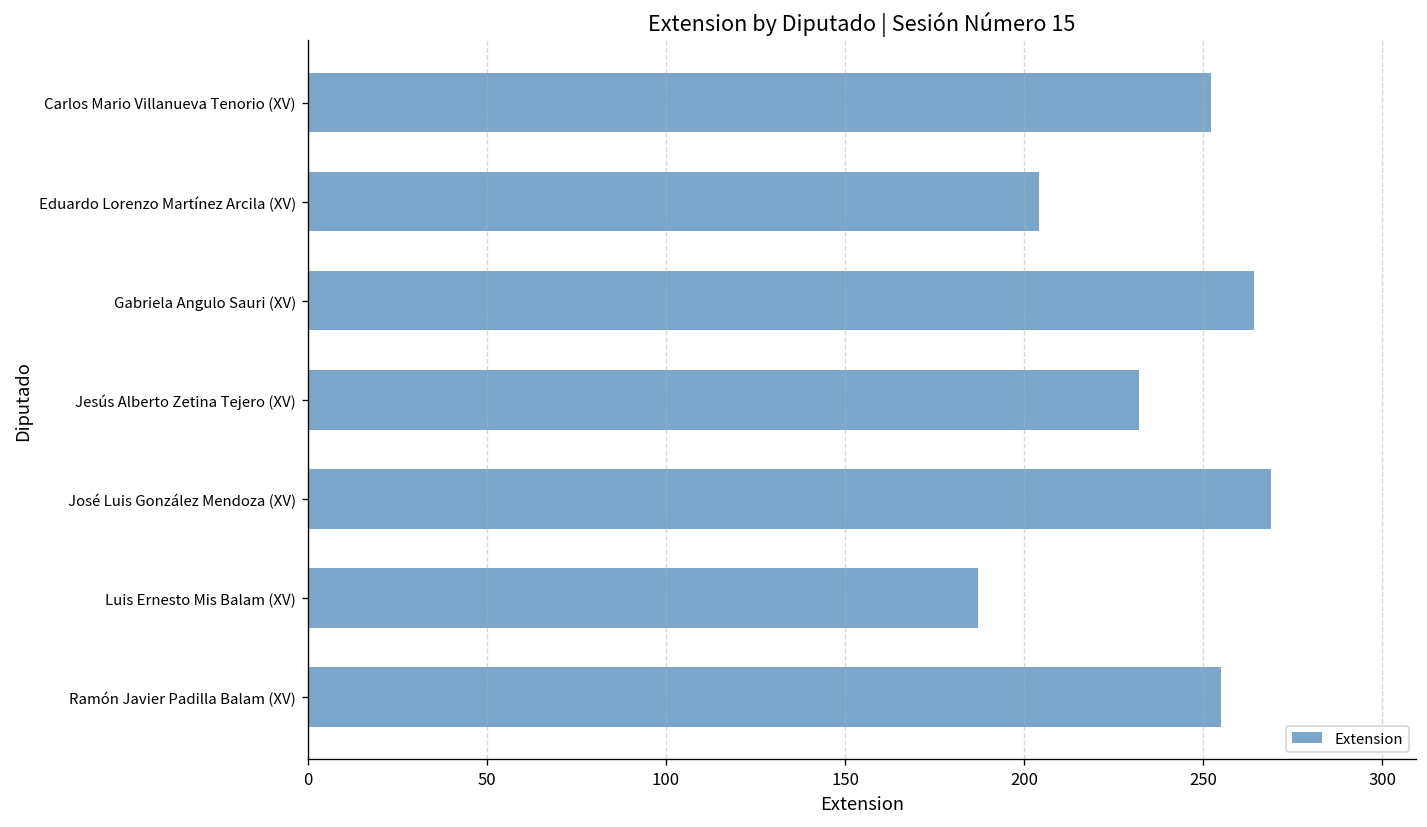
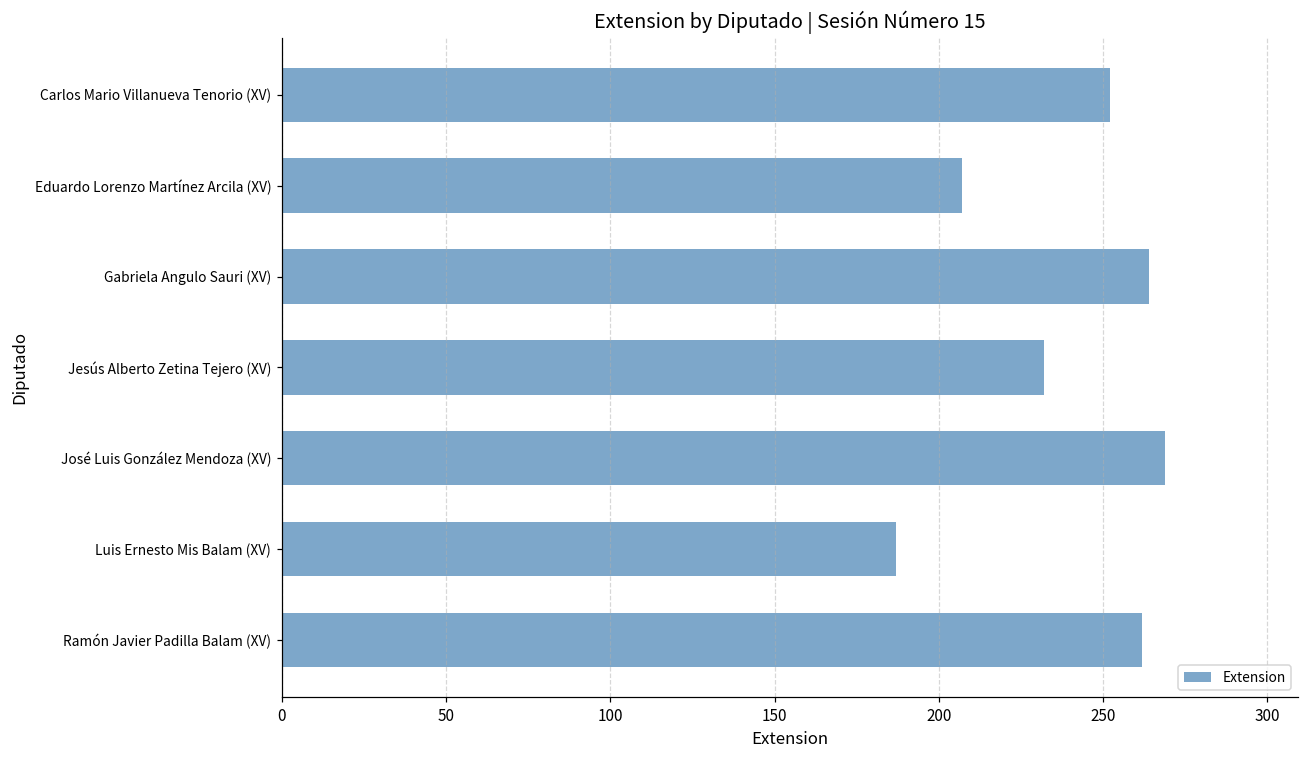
  {
    "Carlos Mario Villanueva Tenorio (XV)": 252,
-   "Eduardo Lorenzo Martínez Arcila (XV)": 204,
+   "Eduardo Lorenzo Martínez Arcila (XV)": 207,
    "Gabriela Angulo Sauri (XV)": 264,
    "Jesús Alberto Zetina Tejero (XV)": 232,
    "José Luis González Mendoza (XV)": 269,
    "Luis Ernesto Mis Balam (XV)": 187,
-   "Ramón Javier Padilla Balam (XV)": 255
+   "Ramón Javier Padilla Balam (XV)": 262
  }
